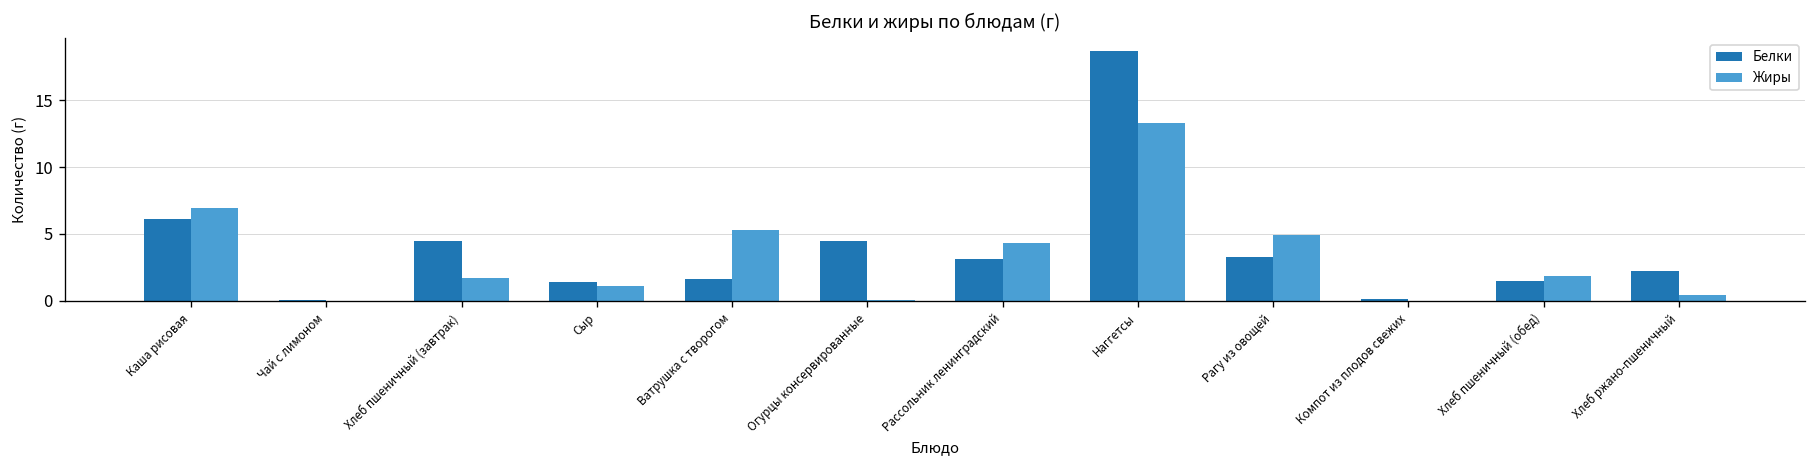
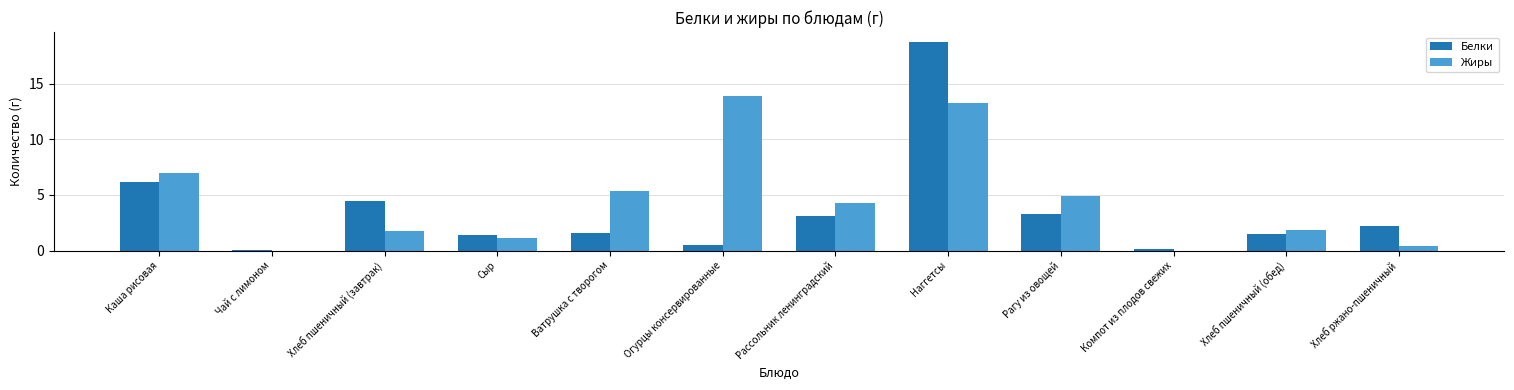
  {
    "Белки": {
      "Каша рисовая": 6.1,
      "Хлеб пшеничный (завтрак)": 4.5,
      "Сыр": 1.4,
      "Ватрушка с творогом": 1.6,
-     "Огурцы консервированные": 4.5,
+     "Огурцы консервированные": 0.5,
      "Рассольник ленинградский": 3.1,
      "Наггетсы": 18.7,
      "Рагу из овощей": 3.3,
      "Хлеб пшеничный (обед)": 1.5,
      "Хлеб ржано-пшеничный": 2.2
    },
    "Жиры": {
      "Каша рисовая": 6.9,
      "Чай с лимоном": 0.0,
      "Хлеб пшеничный (завтрак)": 1.7,
      "Сыр": 1.1,
      "Ватрушка с творогом": 5.3,
-     "Огурцы консервированные": 0.1,
+     "Огурцы консервированные": 13.9,
      "Рассольник ленинградский": 4.3,
      "Наггетсы": 13.3,
      "Рагу из овощей": 5.0,
      "Хлеб пшеничный (обед)": 1.8,
      "Хлеб ржано-пшеничный": 0.4
    }
  }
